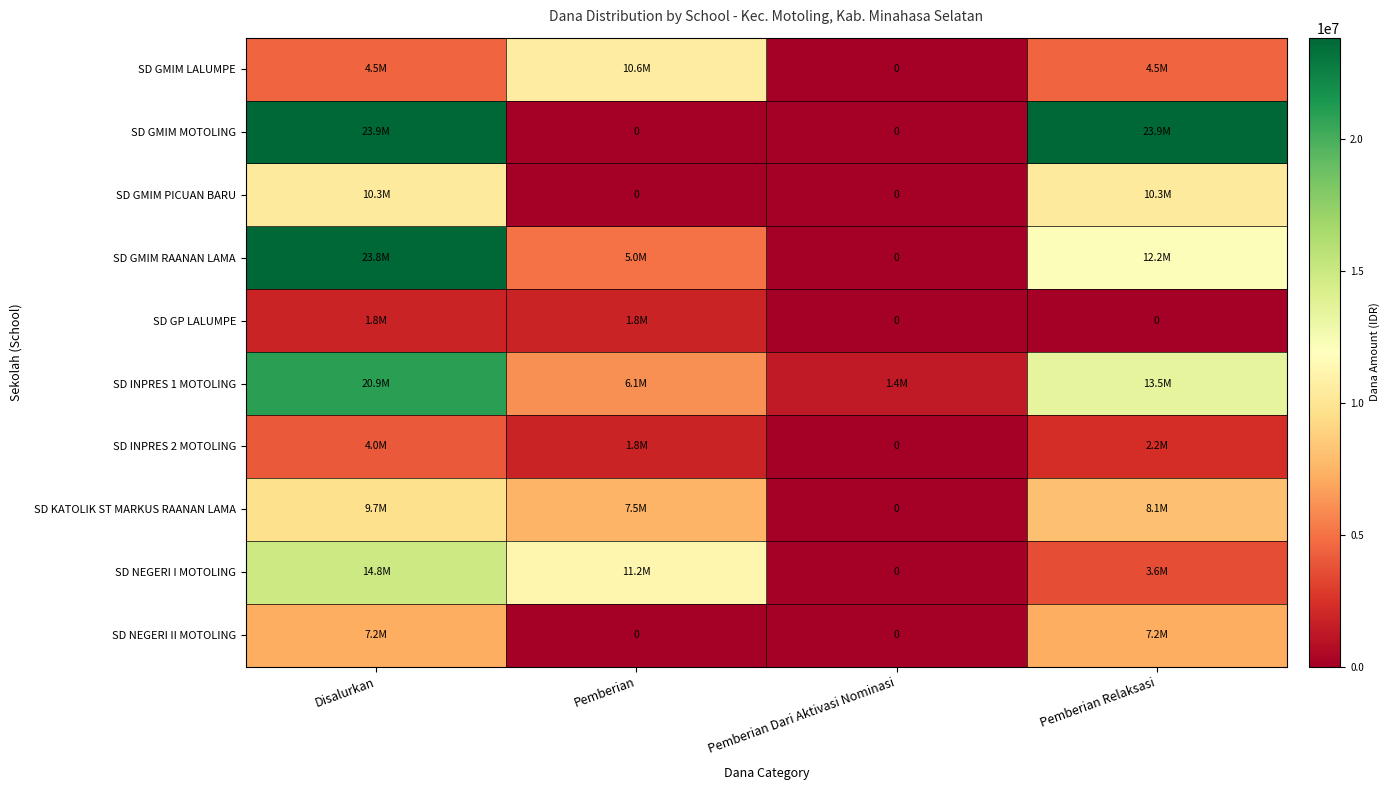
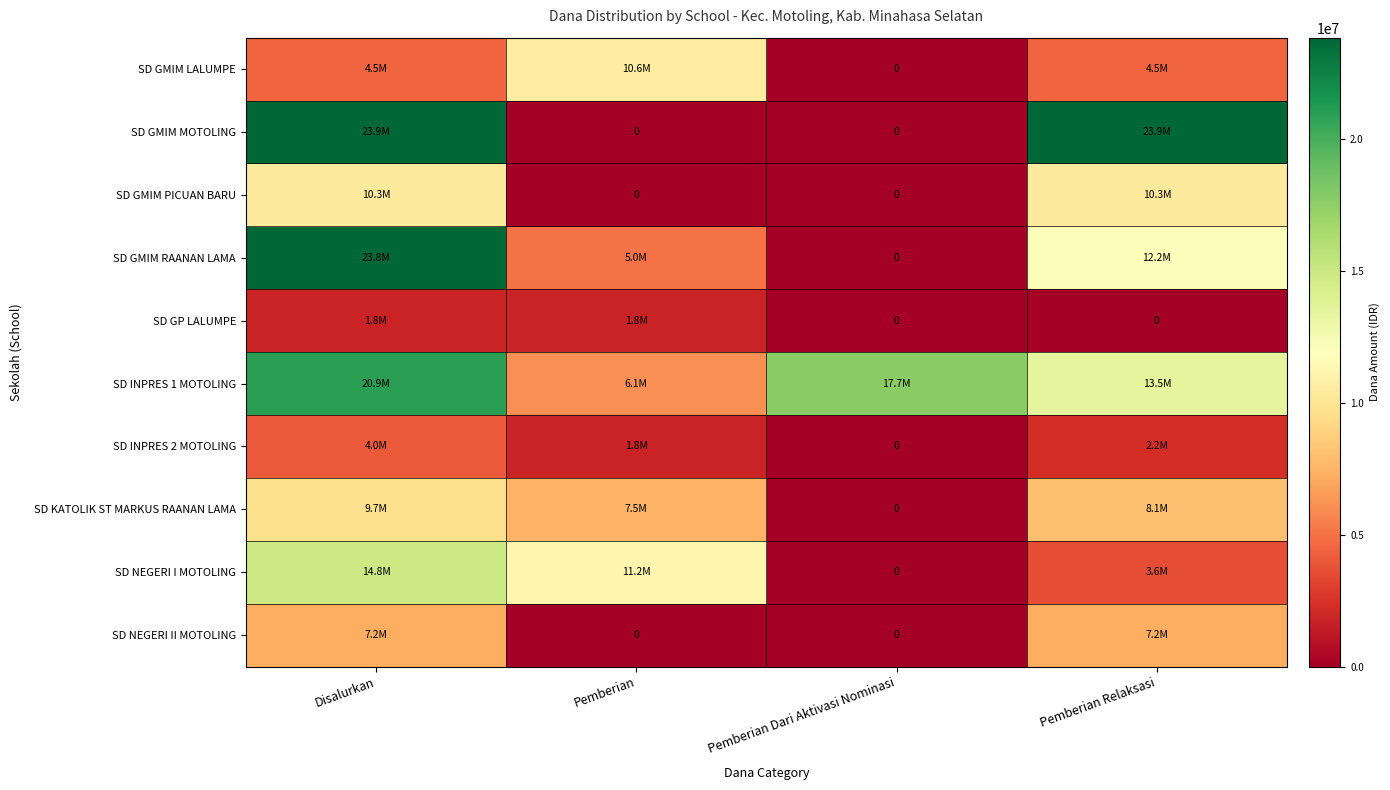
  {
    "SD GMIM LALUMPE": {
      "Disalurkan": "4.5M",
      "Pemberian": "10.6M",
      "Pemberian Dari Aktivasi Nominasi": "0",
      "Pemberian Relaksasi": "4.5M"
    },
    "SD GMIM MOTOLING": {
      "Disalurkan": "23.9M",
      "Pemberian": "0",
      "Pemberian Dari Aktivasi Nominasi": "0",
      "Pemberian Relaksasi": "23.9M"
    },
    "SD GMIM PICUAN BARU": {
      "Disalurkan": "10.3M",
      "Pemberian": "0",
      "Pemberian Dari Aktivasi Nominasi": "0",
      "Pemberian Relaksasi": "10.3M"
    },
    "SD GMIM RAANAN LAMA": {
      "Disalurkan": "23.8M",
      "Pemberian": "5.0M",
      "Pemberian Dari Aktivasi Nominasi": "0",
      "Pemberian Relaksasi": "12.2M"
    },
    "SD GP LALUMPE": {
      "Disalurkan": "1.8M",
      "Pemberian": "1.8M",
      "Pemberian Dari Aktivasi Nominasi": "0",
      "Pemberian Relaksasi": "0"
    },
    "SD INPRES 1 MOTOLING": {
      "Disalurkan": "20.9M",
      "Pemberian": "6.1M",
-     "Pemberian Dari Aktivasi Nominasi": "1.4M",
+     "Pemberian Dari Aktivasi Nominasi": "17.7M",
      "Pemberian Relaksasi": "13.5M"
    },
    "SD INPRES 2 MOTOLING": {
      "Disalurkan": "4.0M",
      "Pemberian": "1.8M",
      "Pemberian Dari Aktivasi Nominasi": "0",
      "Pemberian Relaksasi": "2.2M"
    },
    "SD KATOLIK ST MARKUS RAANAN LAMA": {
      "Disalurkan": "9.7M",
      "Pemberian": "7.5M",
      "Pemberian Dari Aktivasi Nominasi": "0",
      "Pemberian Relaksasi": "8.1M"
    },
    "SD NEGERI I MOTOLING": {
      "Disalurkan": "14.8M",
      "Pemberian": "11.2M",
      "Pemberian Dari Aktivasi Nominasi": "0",
      "Pemberian Relaksasi": "3.6M"
    },
    "SD NEGERI II MOTOLING": {
      "Disalurkan": "7.2M",
      "Pemberian": "0",
      "Pemberian Dari Aktivasi Nominasi": "0",
      "Pemberian Relaksasi": "7.2M"
    }
  }
